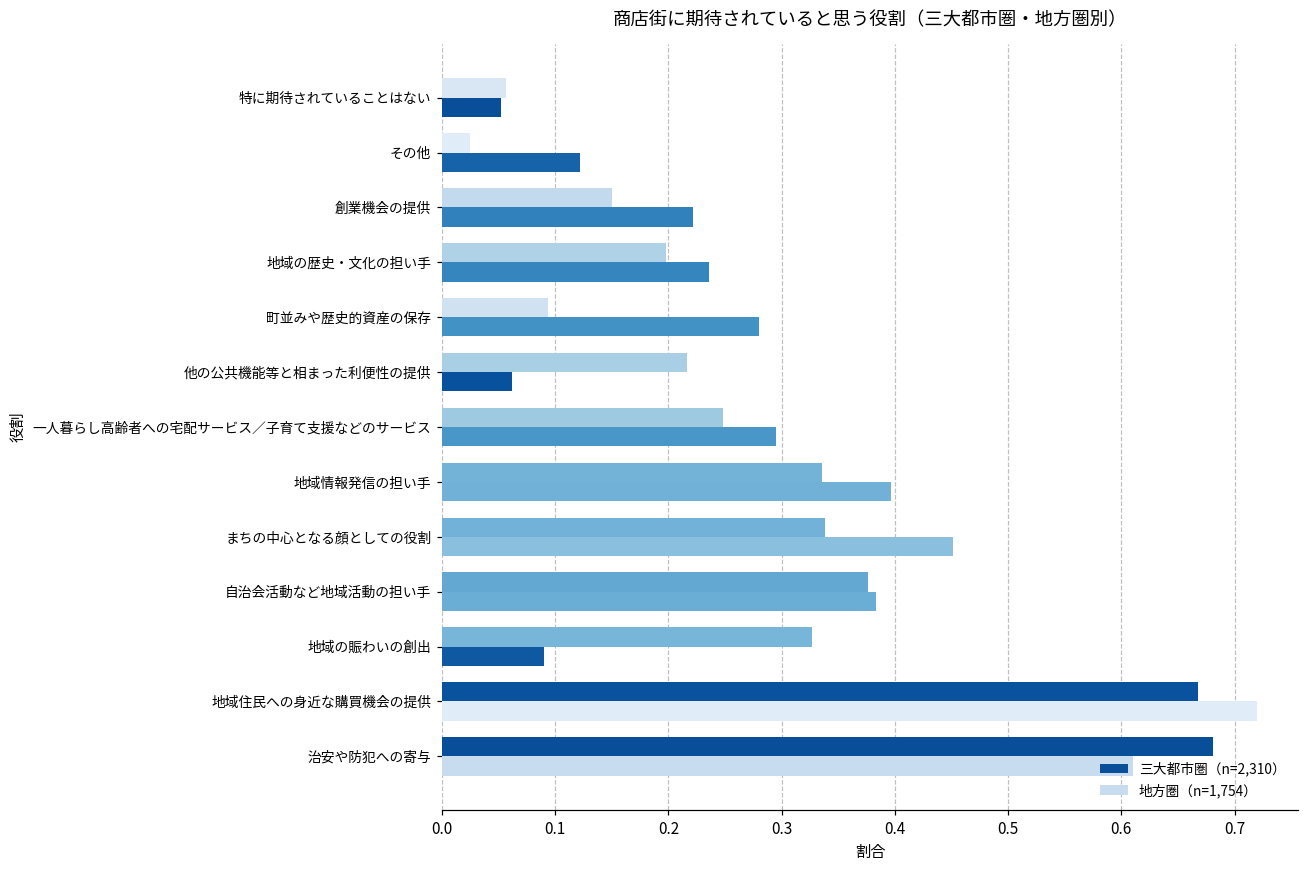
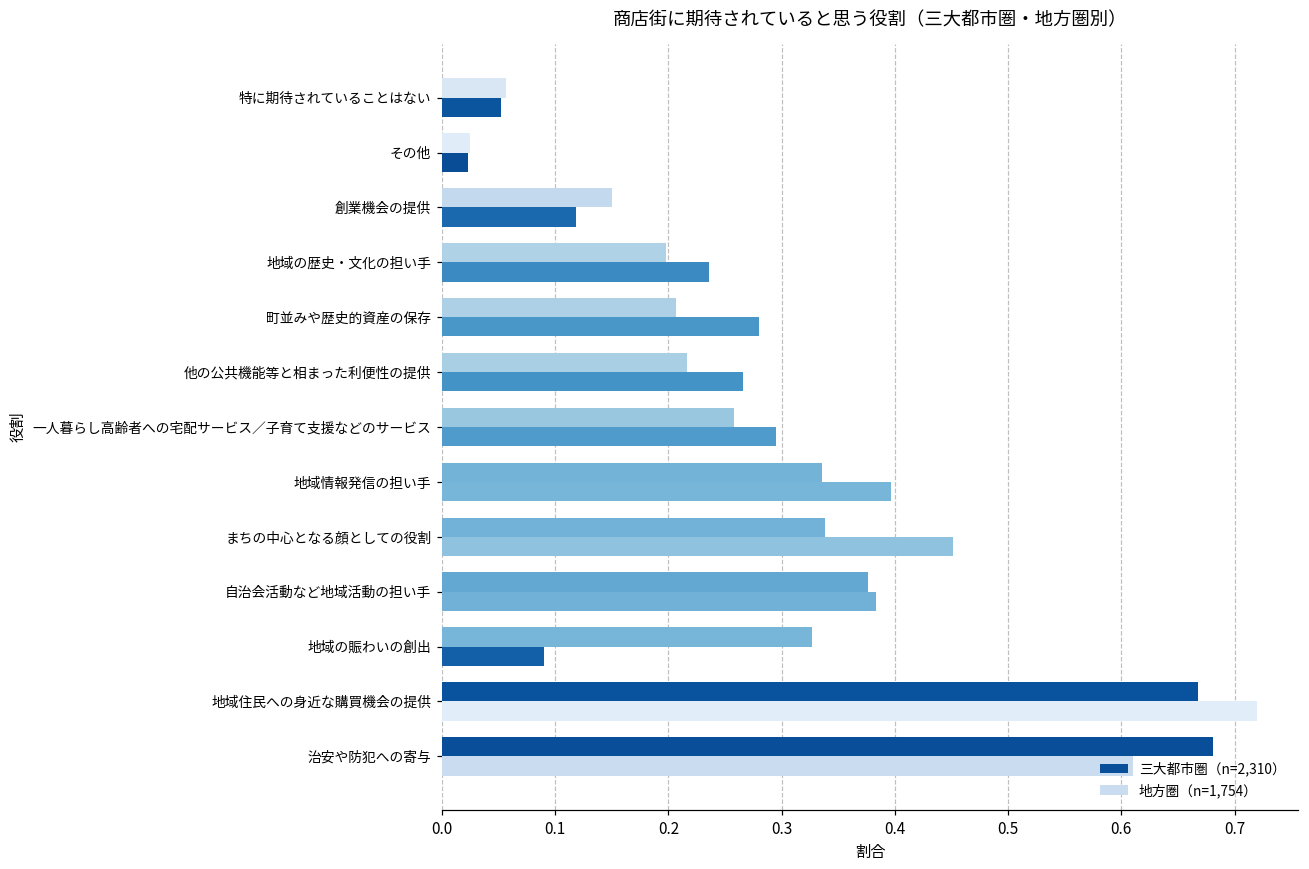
  {
    "三大都市圏（n=2,310）": {
      "特に期待されていることはない": 0.057,
      "その他": 0.025,
      "創業機会の提供": 0.150,
      "地域の歴史・文化の担い手": 0.198,
-     "町並みや歴史的資産の保存": 0.094,
+     "町並みや歴史的資産の保存": 0.207,
      "他の公共機能等と相まった利便性の提供": 0.216,
-     "一人暮らし高齢者への宅配サービス／子育て支援などのサービス": 0.248,
+     "一人暮らし高齢者への宅配サービス／子育て支援などのサービス": 0.258,
      "地域情報発信の担い手": 0.336,
      "まちの中心となる顔としての役割": 0.338,
      "自治会活動など地域活動の担い手": 0.376,
      "地域の賑わいの創出": 0.327,
      "地域住民への身近な購買機会の提供": 0.668,
      "治安や防犯への寄与": 0.681
    },
    "地方圏（n=1,754）": {
      "特に期待されていることはない": 0.052,
-     "その他": 0.122,
-     "創業機会の提供": 0.222,
+     "その他": 0.023,
+     "創業機会の提供": 0.118,
      "地域の歴史・文化の担い手": 0.236,
      "町並みや歴史的資産の保存": 0.280,
-     "他の公共機能等と相まった利便性の提供": 0.062,
+     "他の公共機能等と相まった利便性の提供": 0.266,
      "一人暮らし高齢者への宅配サービス／子育て支援などのサービス": 0.295,
      "地域情報発信の担い手": 0.397,
      "まちの中心となる顔としての役割": 0.451,
      "自治会活動など地域活動の担い手": 0.383,
      "地域の賑わいの創出": 0.090,
      "地域住民への身近な購買機会の提供": 0.720,
      "治安や防犯への寄与": 0.610
    }
  }
